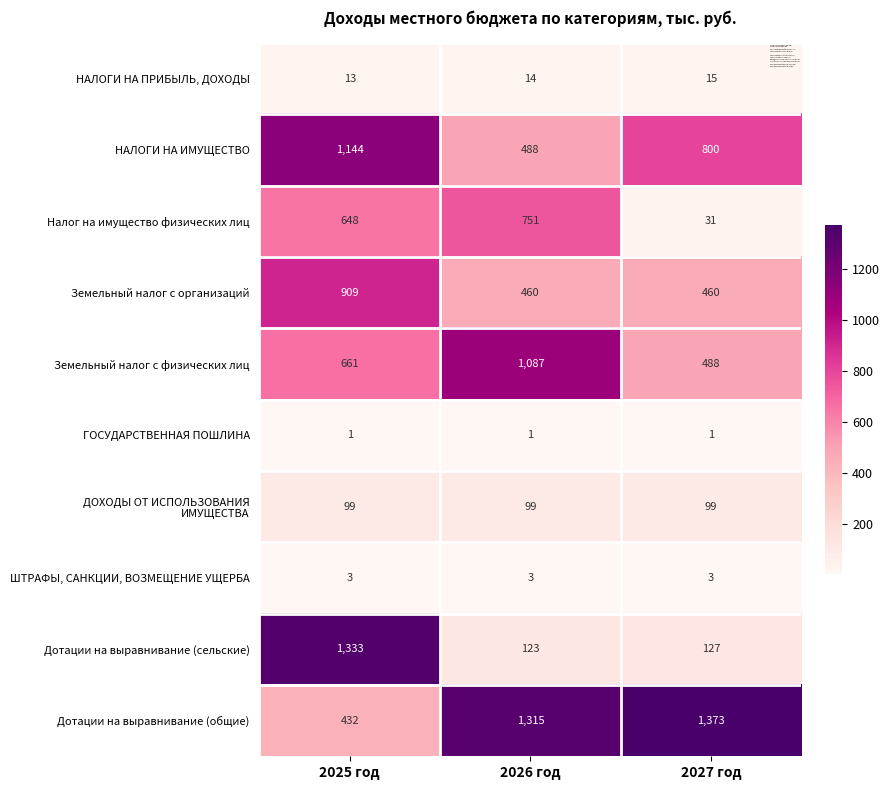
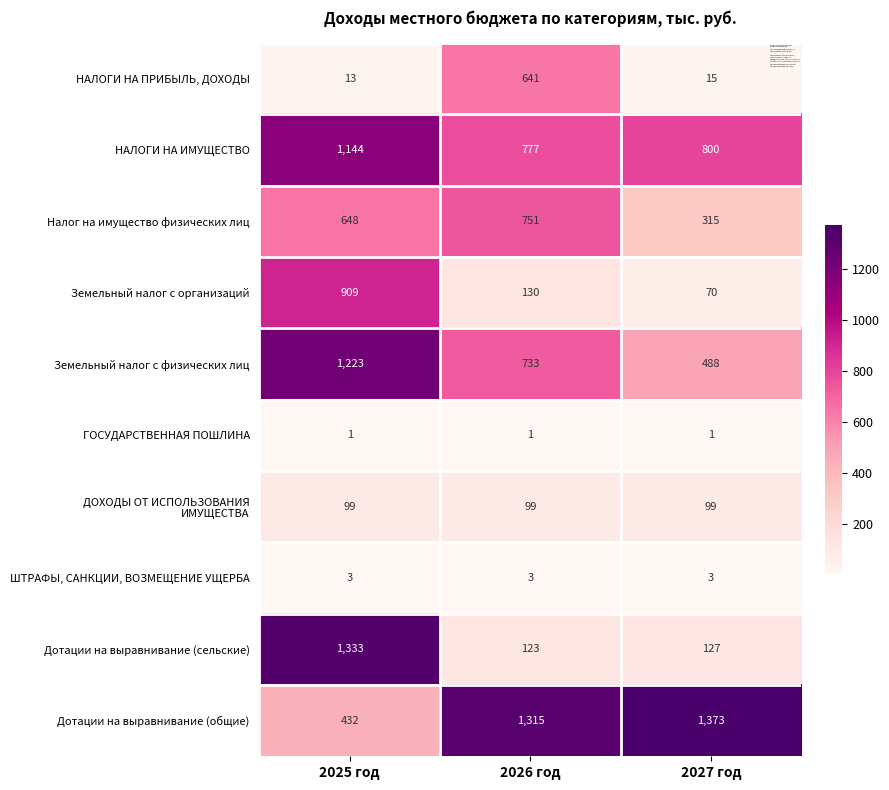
  {
    "НАЛОГИ НА ПРИБЫЛЬ, ДОХОДЫ": {
      "2025 год": "13",
-     "2026 год": "14",
+     "2026 год": "641",
      "2027 год": "15"
    },
    "НАЛОГИ НА ИМУЩЕСТВО": {
      "2025 год": "1,144",
-     "2026 год": "488",
+     "2026 год": "777",
      "2027 год": "800"
    },
    "Налог на имущество физических лиц": {
      "2025 год": "648",
      "2026 год": "751",
-     "2027 год": "31"
+     "2027 год": "315"
    },
    "Земельный налог с организаций": {
      "2025 год": "909",
-     "2026 год": "460",
-     "2027 год": "460"
+     "2026 год": "130",
+     "2027 год": "70"
    },
    "Земельный налог с физических лиц": {
-     "2025 год": "661",
-     "2026 год": "1,087",
+     "2025 год": "1,223",
+     "2026 год": "733",
      "2027 год": "488"
    },
    "ГОСУДАРСТВЕННАЯ ПОШЛИНА": {
      "2025 год": "1",
      "2026 год": "1",
      "2027 год": "1"
    },
    "ДОХОДЫ ОТ ИСПОЛЬЗОВАНИЯ ИМУЩЕСТВА": {
      "2025 год": "99",
      "2026 год": "99",
      "2027 год": "99"
    },
    "ШТРАФЫ, САНКЦИИ, ВОЗМЕЩЕНИЕ УЩЕРБА": {
      "2025 год": "3",
      "2026 год": "3",
      "2027 год": "3"
    },
    "Дотации на выравнивание (сельские)": {
      "2025 год": "1,333",
      "2026 год": "123",
      "2027 год": "127"
    },
    "Дотации на выравнивание (общие)": {
      "2025 год": "432",
      "2026 год": "1,315",
      "2027 год": "1,373"
    }
  }
